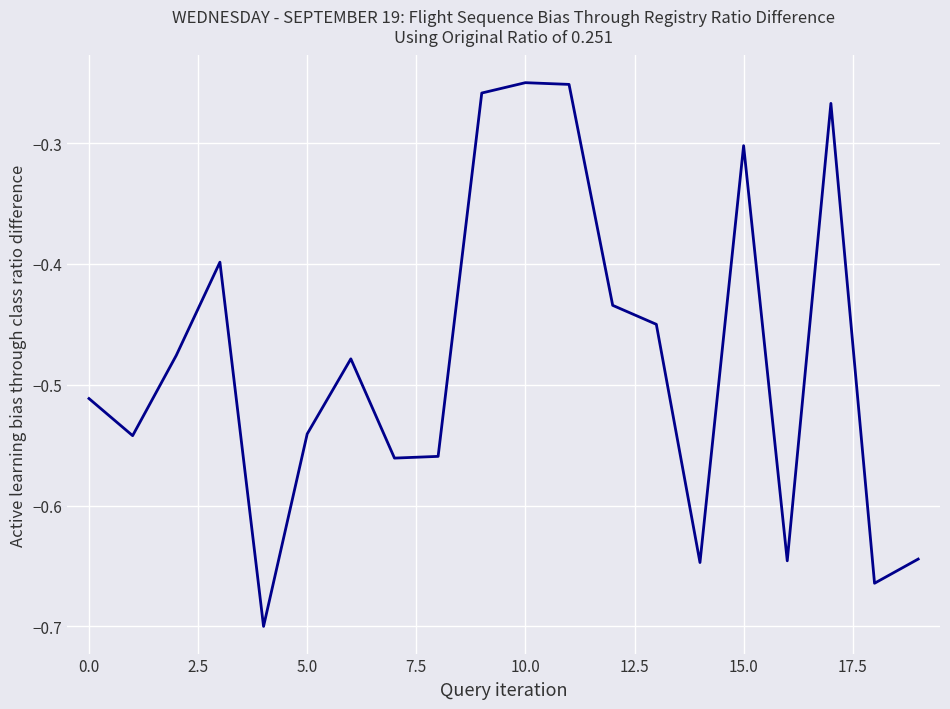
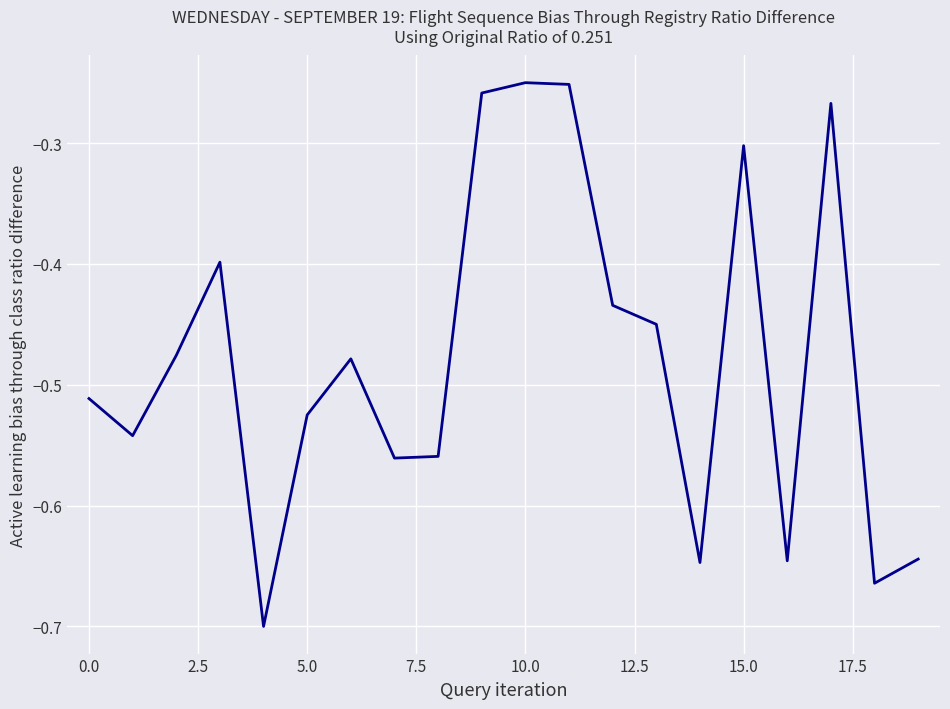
  {
    "0.0": -0.511,
-   "5.0": -0.541,
+   "5.0": -0.525,
    "10.0": -0.250,
    "15.0": -0.302
  }
